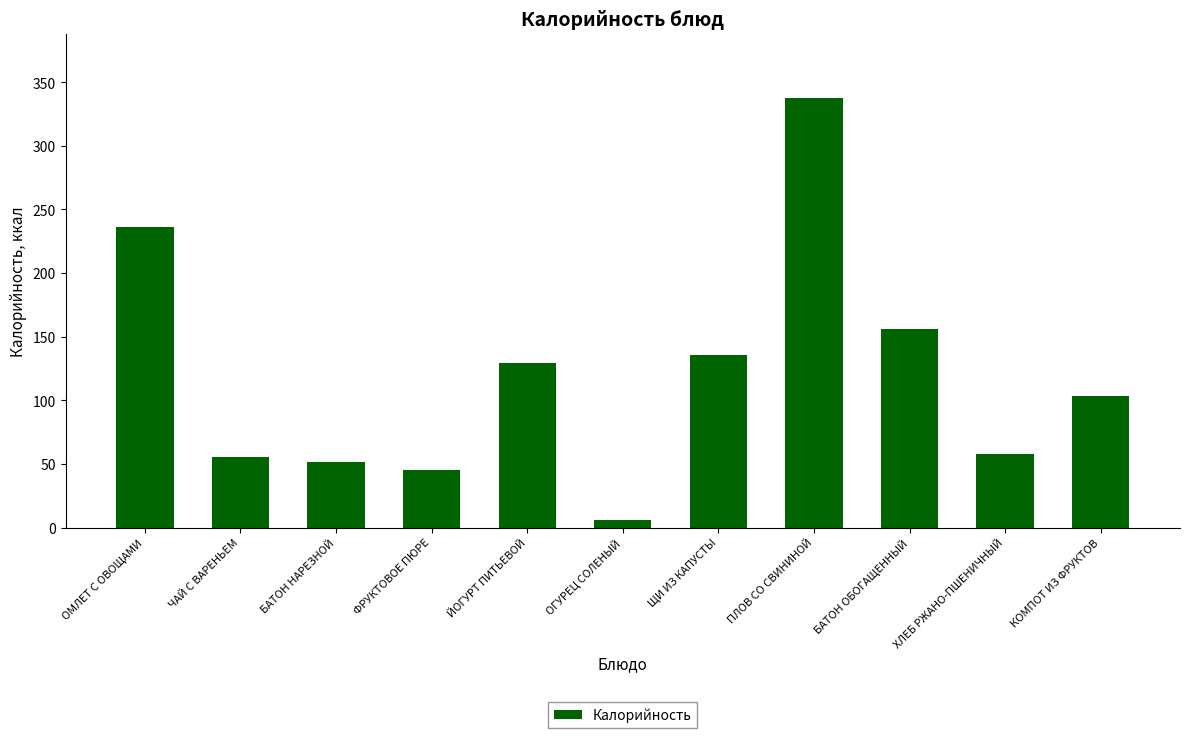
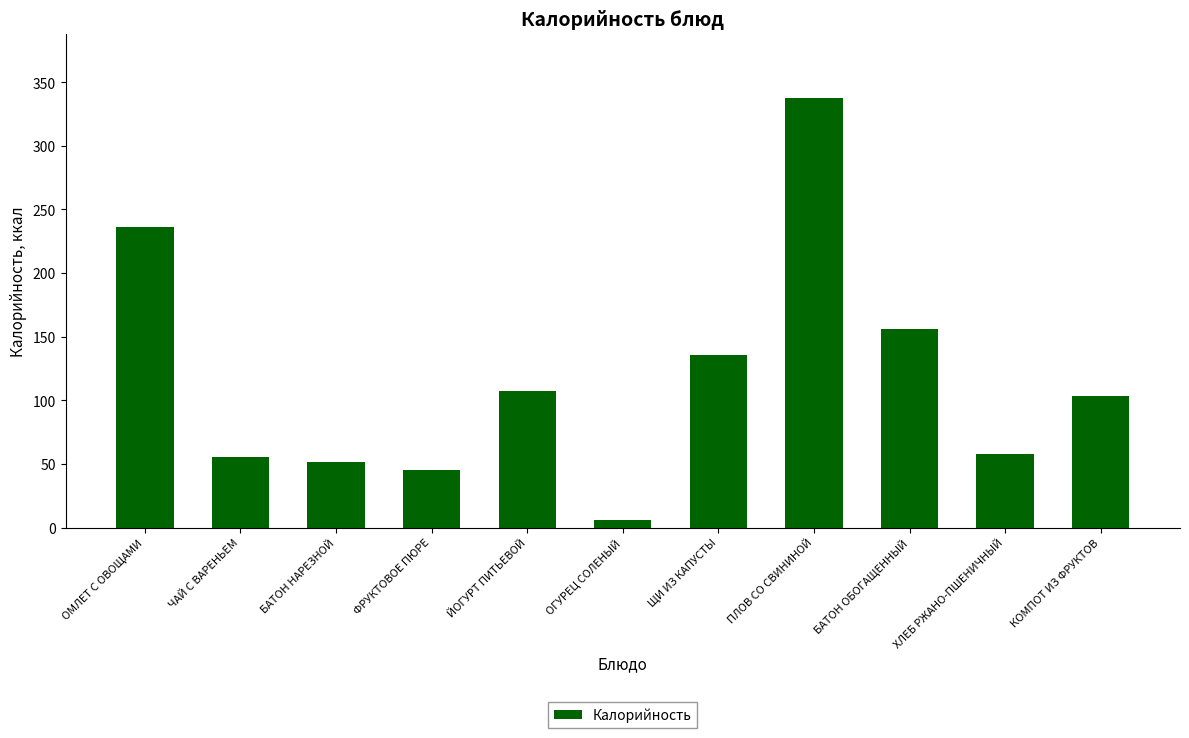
  {
    "ОМЛЕТ С ОВОЩАМИ": 236,
    "ЧАЙ С ВАРЕНЬЕМ": 56,
    "БАТОН НАРЕЗНОЙ": 52,
    "ФРУКТОВОЕ ПЮРЕ": 45,
-   "ЙОГУРТ ПИТЬЕВОЙ": 129,
+   "ЙОГУРТ ПИТЬЕВОЙ": 107,
    "ОГУРЕЦ СОЛЕНЫЙ": 6,
    "ЩИ ИЗ КАПУСТЫ": 135,
    "ПЛОВ СО СВИНИНОЙ": 338,
    "БАТОН ОБОГАЩЕННЫЙ": 156,
    "ХЛЕБ РЖАНО-ПШЕНИЧНЫЙ": 57,
    "КОМПОТ ИЗ ФРУКТОВ": 104
  }
